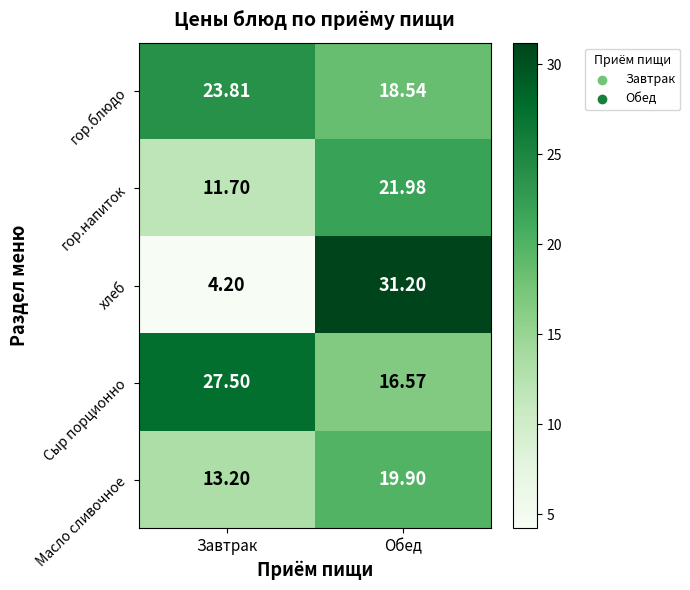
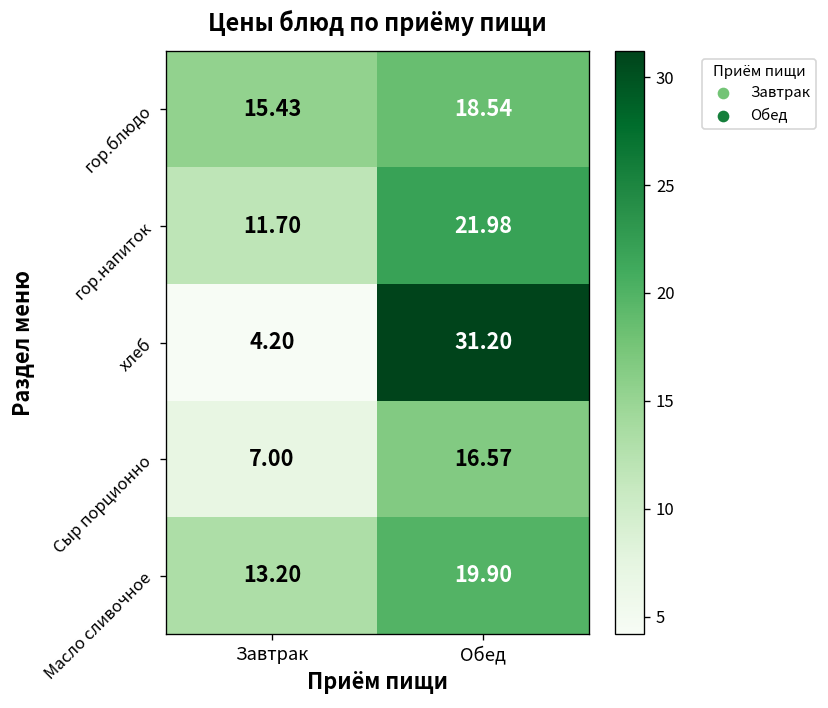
  {
    "гор.блюдо": {
-     "Завтрак": 23.81,
+     "Завтрак": 15.43,
      "Обед": 18.54
    },
    "гор.напиток": {
      "Завтрак": 11.70,
      "Обед": 21.98
    },
    "хлеб": {
      "Завтрак": 4.20,
      "Обед": 31.20
    },
    "Сыр порционно": {
-     "Завтрак": 27.50,
+     "Завтрак": 7.00,
      "Обед": 16.57
    },
    "Масло сливочное": {
      "Завтрак": 13.20,
      "Обед": 19.90
    }
  }
